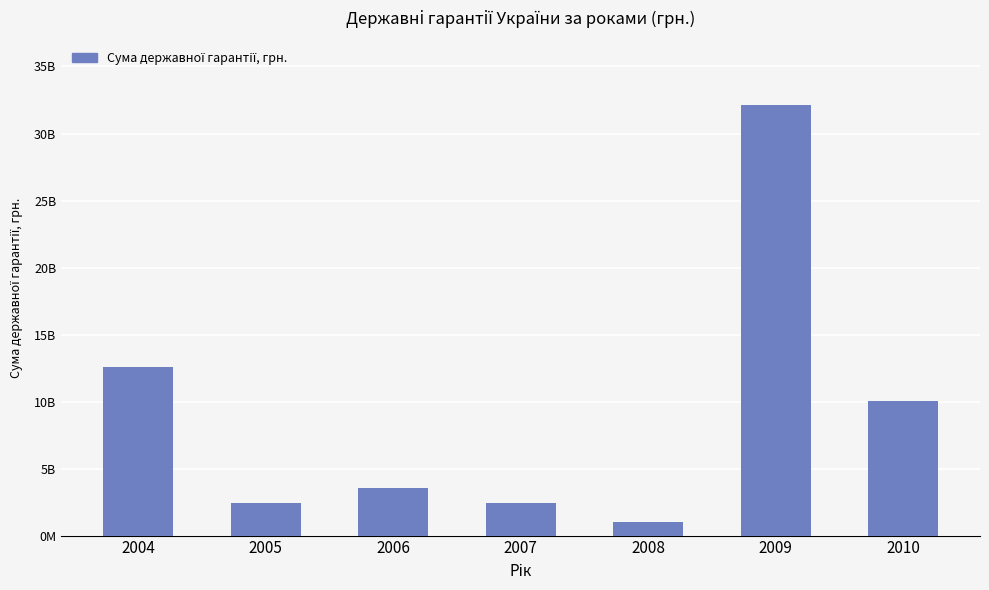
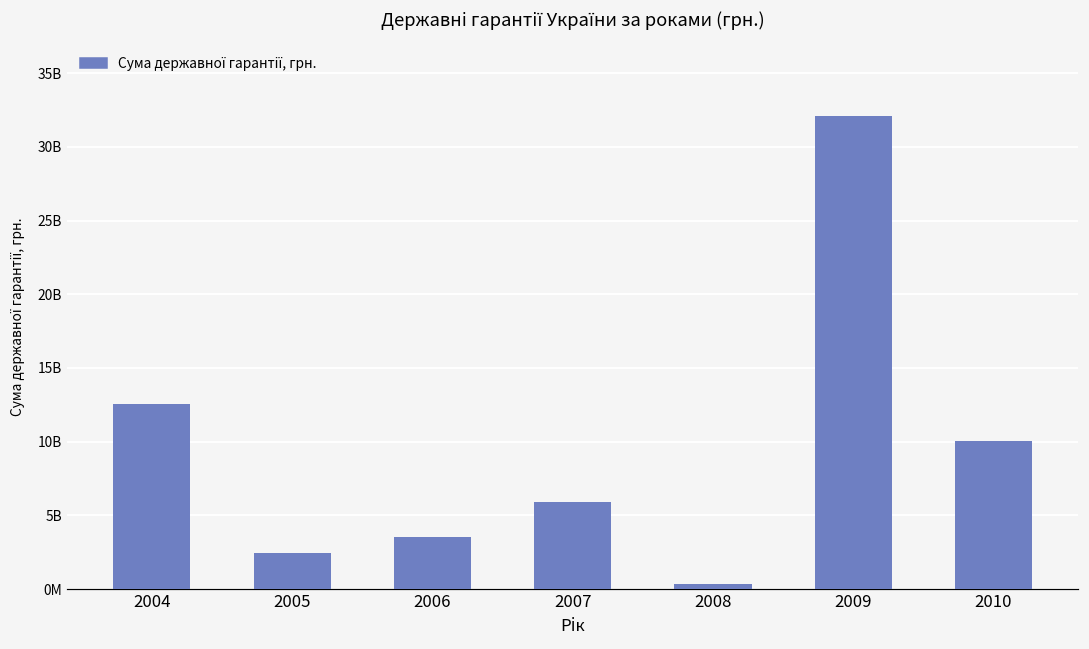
  {
    "2004": 12500000000,
    "2005": 2500000000,
    "2006": 3500000000,
-   "2007": 2400000000,
-   "2008": 1000000000,
+   "2007": 5900000000,
+   "2008": 400000000,
    "2009": 32100000000,
    "2010": 10100000000
  }
